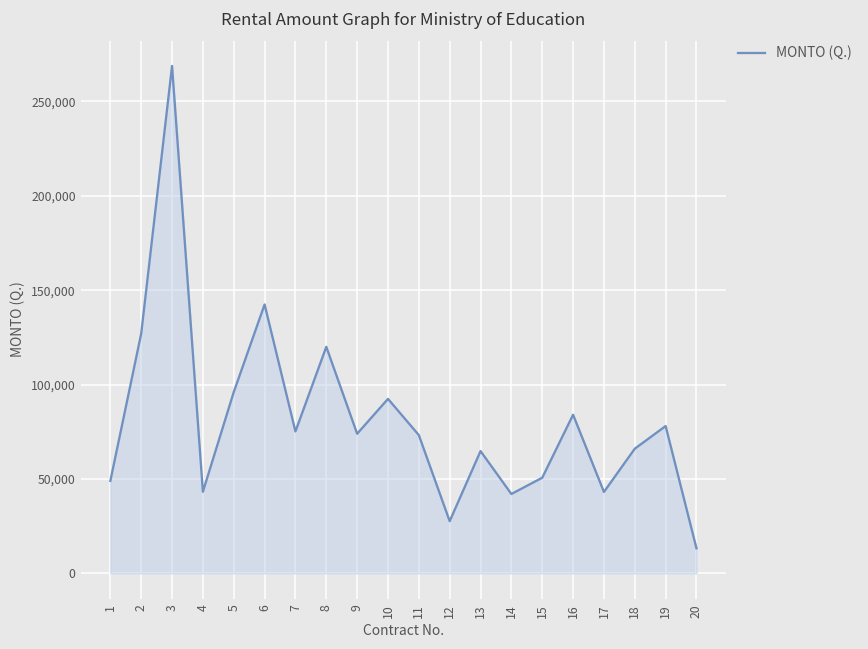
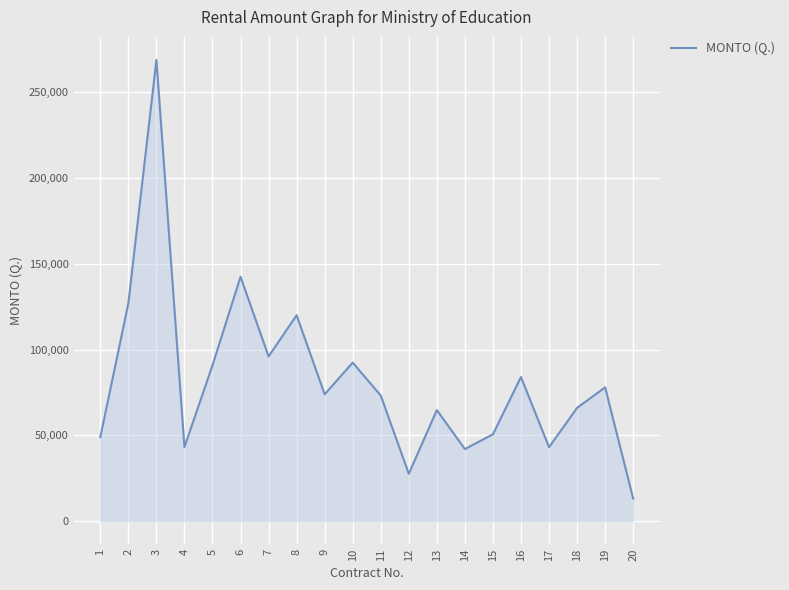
  {
    "1": "49,000",
    "2": "127,000",
    "3": "269,000",
    "4": "43,000",
-   "5": "96,000",
+   "5": "91,000",
    "6": "142,000",
-   "7": "75,000",
+   "7": "96,000",
    "8": "120,000",
    "9": "74,000",
    "10": "92,000",
    "11": "73,000",
    "12": "28,000",
    "13": "65,000",
    "14": "42,000",
    "15": "51,000",
    "16": "84,000",
    "17": "43,000",
    "18": "66,000",
    "19": "78,000",
    "20": "13,000"
  }
